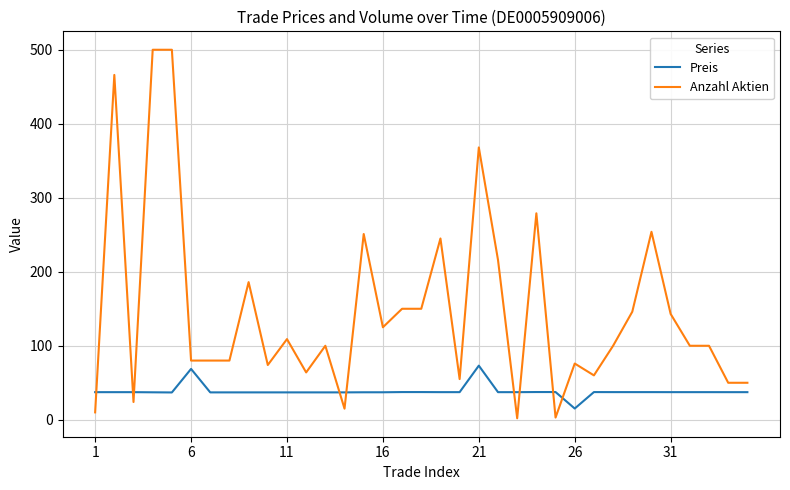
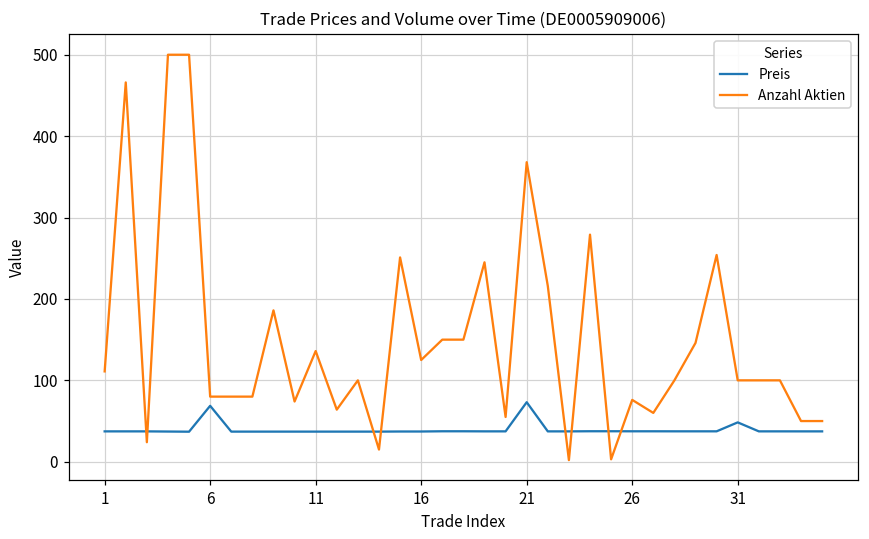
  {
    "Preis": {
      "1": 40,
      "6": 70,
      "11": 40,
      "16": 40,
      "21": 70,
-     "26": 20,
-     "31": 40
+     "26": 40,
+     "31": 50
    },
    "Anzahl Aktien": {
-     "1": 10,
+     "1": 110,
      "6": 80,
-     "11": 110,
+     "11": 140,
      "16": 130,
      "21": 370,
      "26": 80,
-     "31": 140
+     "31": 100
    }
  }
